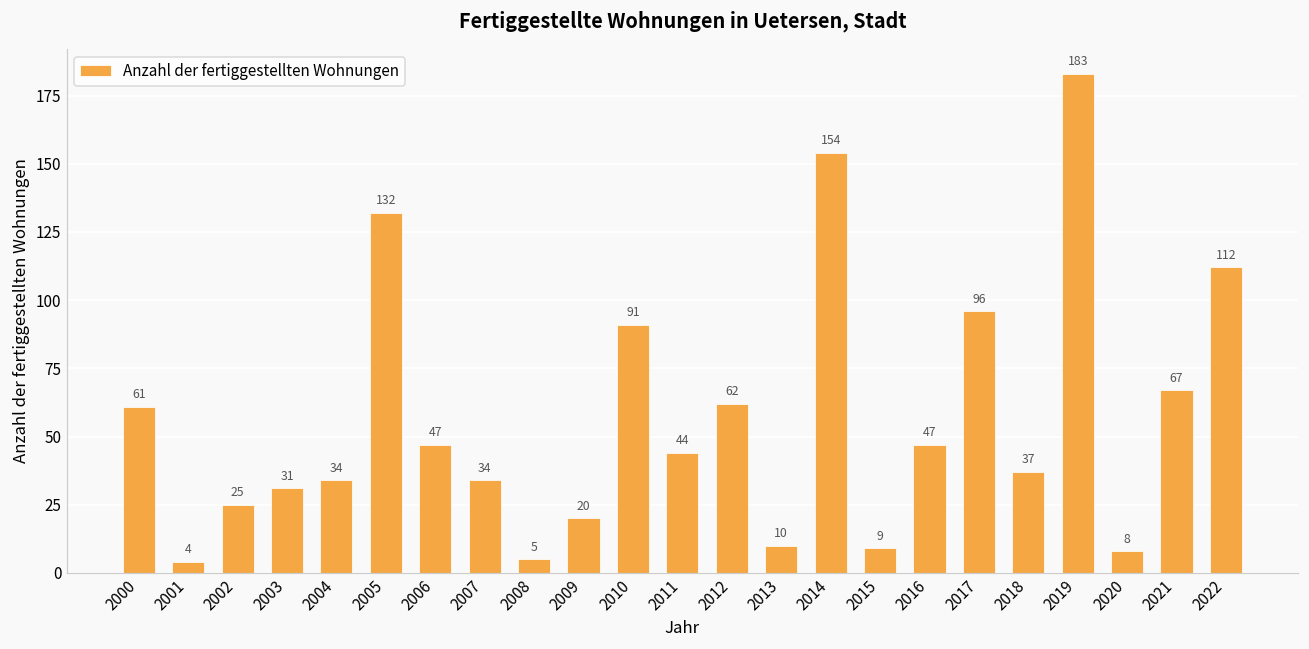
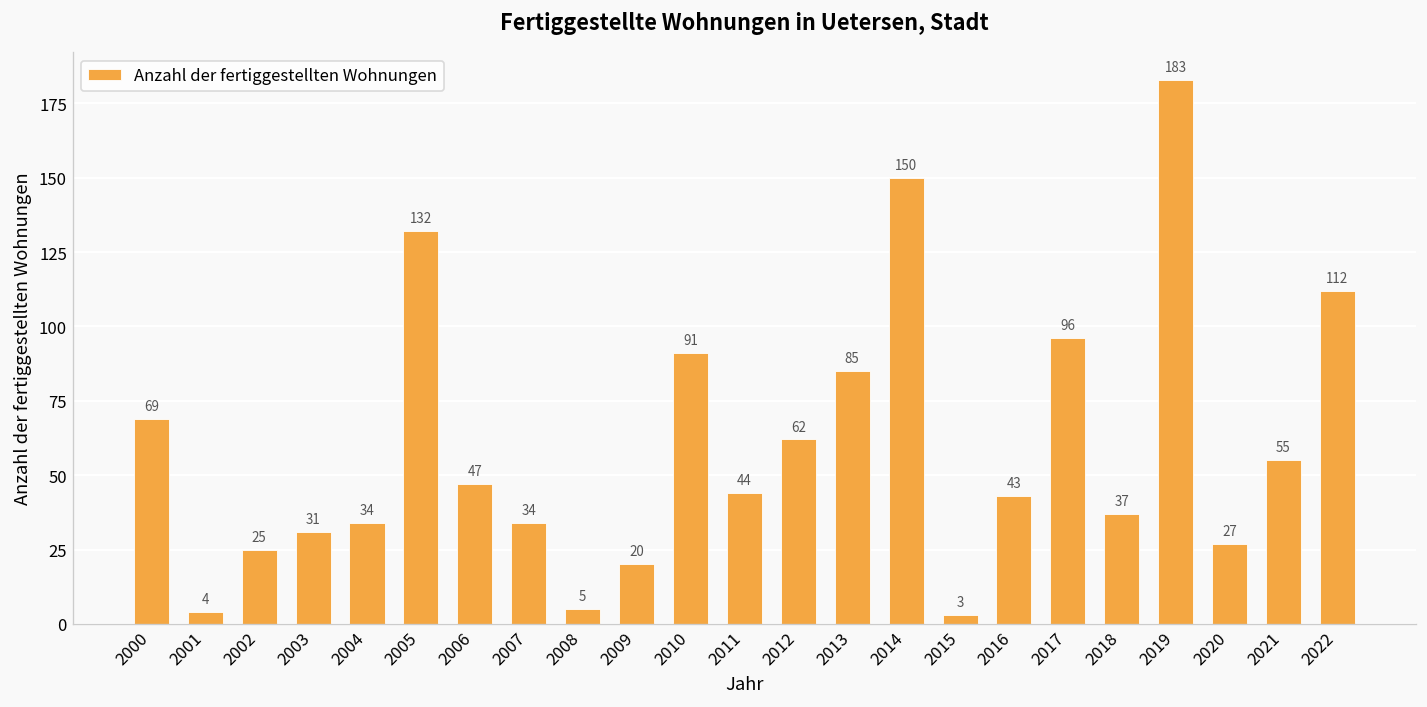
  {
-   "2000": 61,
+   "2000": 69,
    "2001": 4,
    "2002": 25,
    "2003": 31,
    "2004": 34,
    "2005": 132,
    "2006": 47,
    "2007": 34,
    "2008": 5,
    "2009": 20,
    "2010": 91,
    "2011": 44,
    "2012": 62,
-   "2013": 10,
-   "2014": 154,
-   "2015": 9,
-   "2016": 47,
+   "2013": 85,
+   "2014": 150,
+   "2015": 3,
+   "2016": 43,
    "2017": 96,
    "2018": 37,
    "2019": 183,
-   "2020": 8,
-   "2021": 67,
+   "2020": 27,
+   "2021": 55,
    "2022": 112
  }
